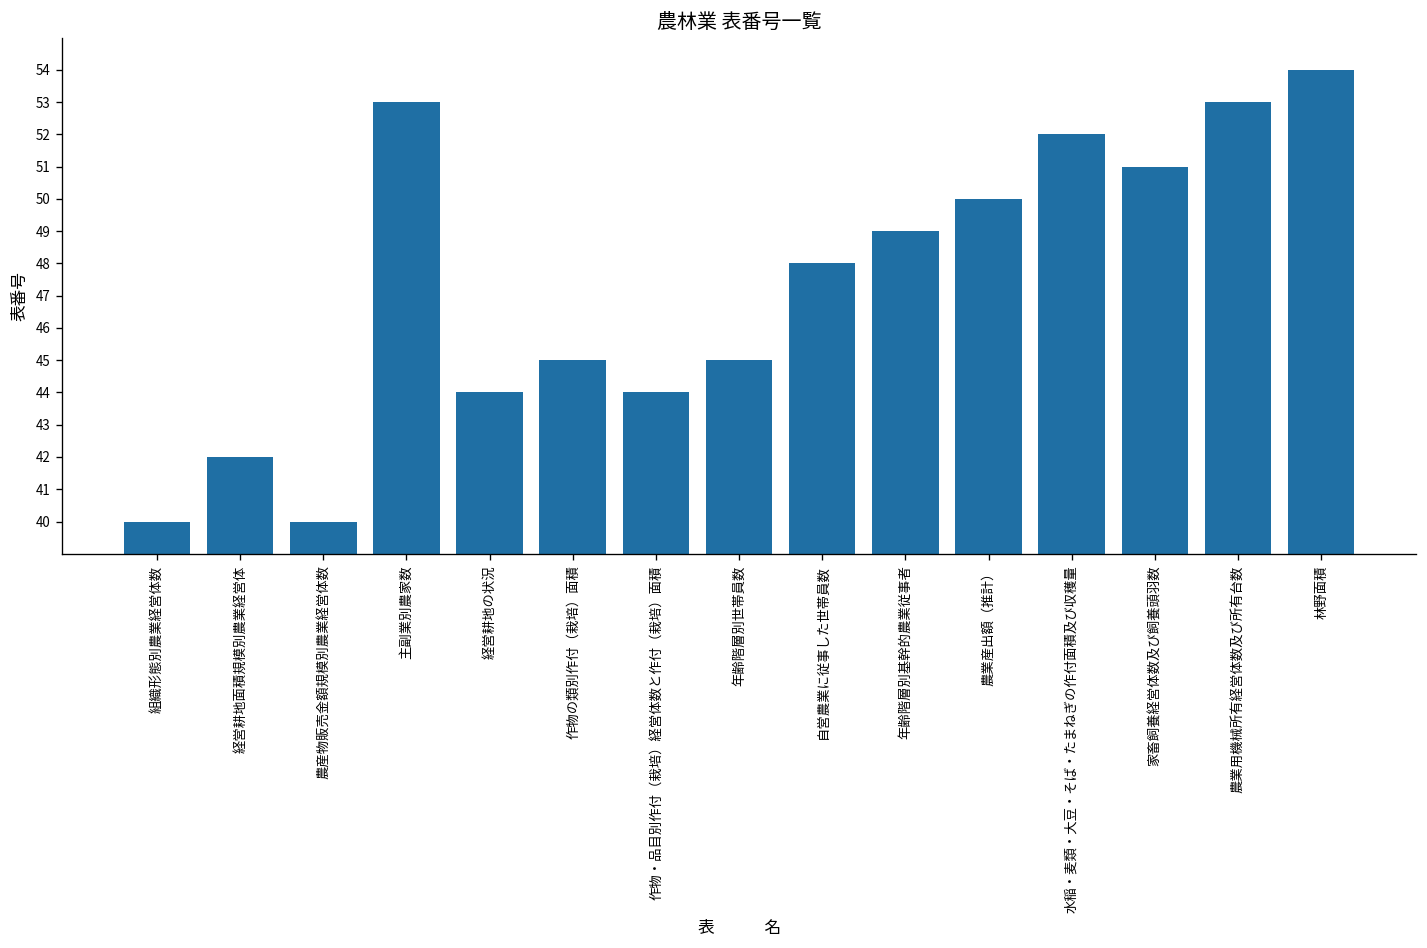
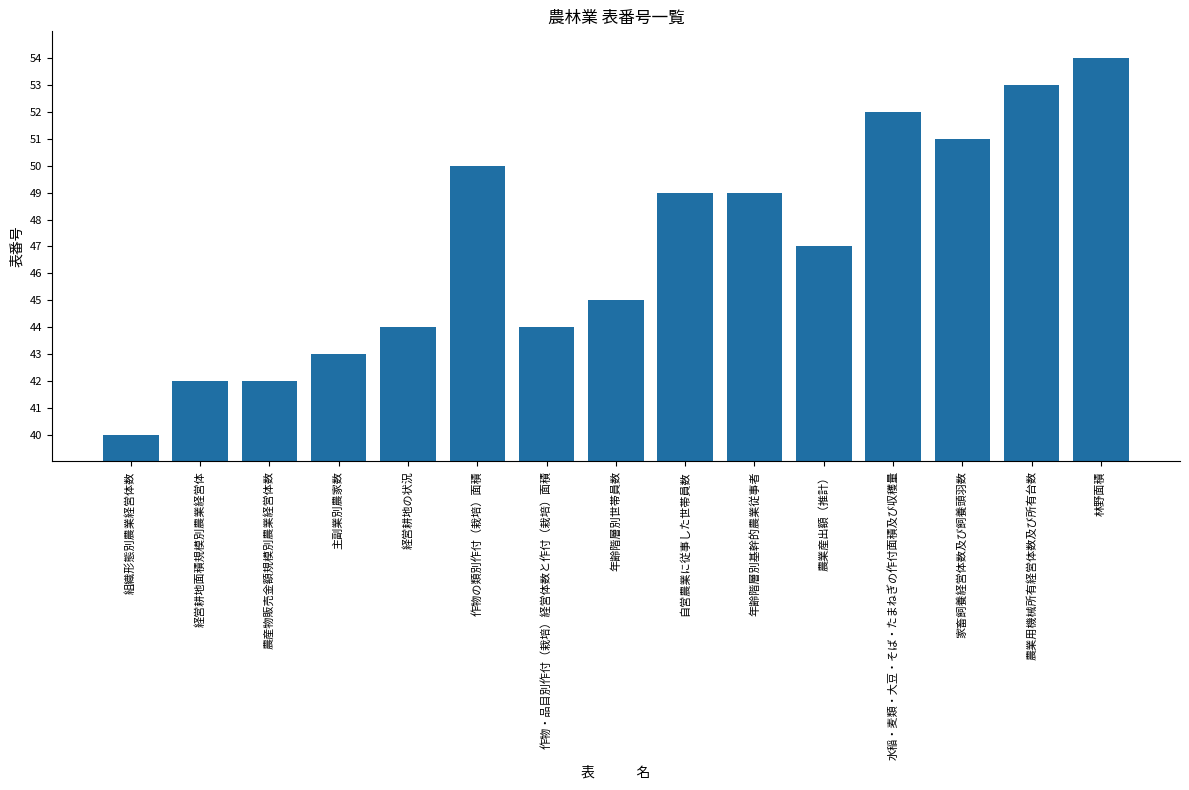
  {
    "組織形態別農業経営体数": 40,
    "経営耕地面積規模別農業経営体": 42,
-   "農産物販売金額規模別農業経営体数": 40,
-   "主副業別農家数": 53,
+   "農産物販売金額規模別農業経営体数": 42,
+   "主副業別農家数": 43,
    "経営耕地の状況": 44,
-   "作物の類別作付（栽培）面積": 45,
+   "作物の類別作付（栽培）面積": 50,
    "作物・品目別作付（栽培）経営体数と作付（栽培）面積": 44,
    "年齢階層別世帯員数": 45,
-   "自営農業に従事した世帯員数": 48,
+   "自営農業に従事した世帯員数": 49,
    "年齢階層別基幹的農業従事者": 49,
-   "農業産出額（推計）": 50,
+   "農業産出額（推計）": 47,
    "水稲・麦類・大豆・そば・たまねぎの作付面積及び収穫量": 52,
    "家畜飼養経営体数及び飼養頭羽数": 51,
    "農業用機械所有経営体数及び所有台数": 53,
    "林野面積": 54
  }
